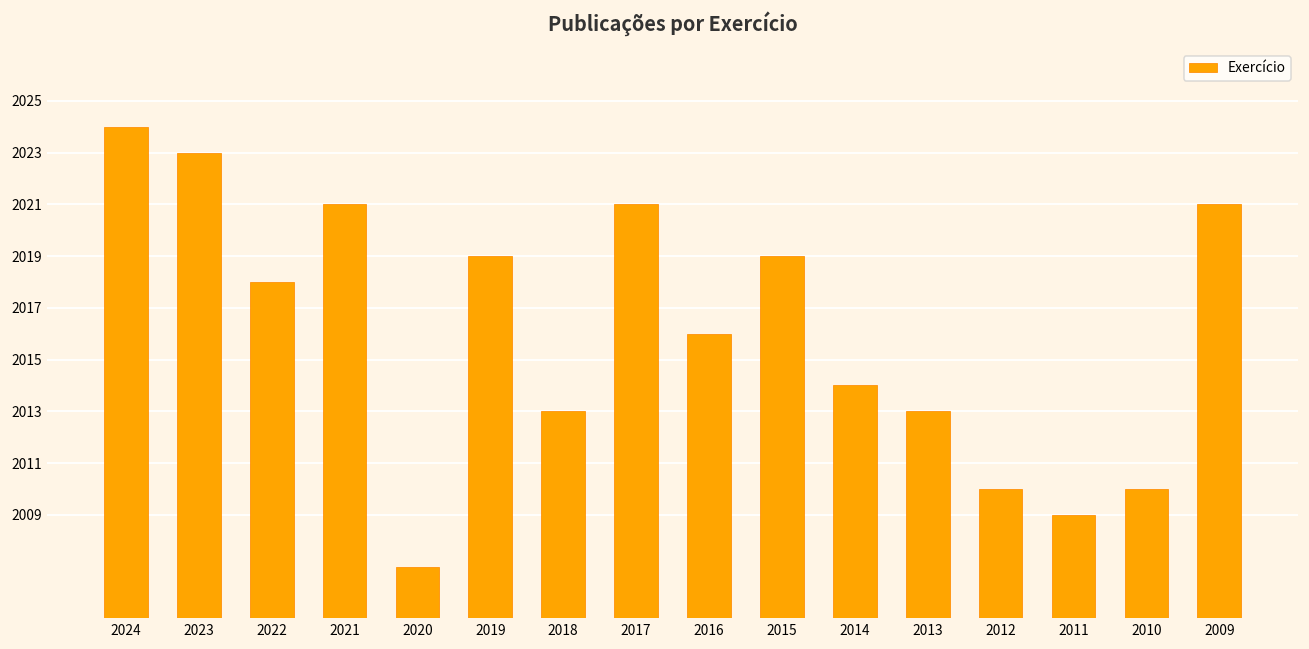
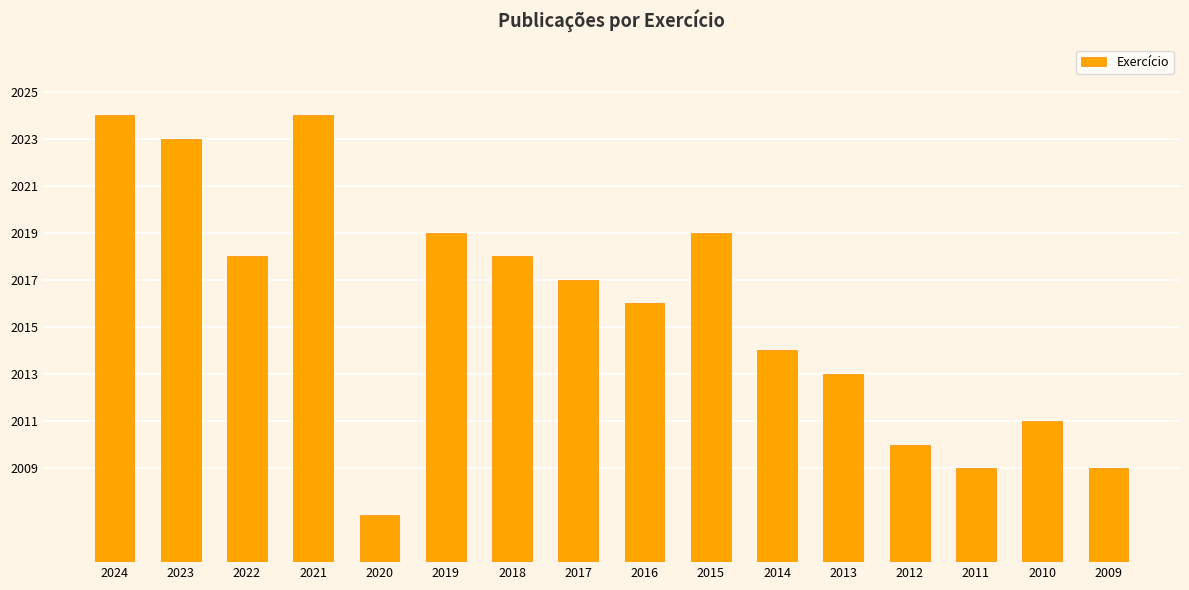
  {
    "2024": 2024,
    "2023": 2023,
    "2022": 2018,
-   "2021": 2021,
+   "2021": 2024,
    "2020": 2007,
    "2019": 2019,
-   "2018": 2013,
-   "2017": 2021,
+   "2018": 2018,
+   "2017": 2017,
    "2016": 2016,
    "2015": 2019,
    "2014": 2014,
    "2013": 2013,
    "2012": 2010,
    "2011": 2009,
-   "2010": 2010,
-   "2009": 2021
+   "2010": 2011,
+   "2009": 2009
  }
